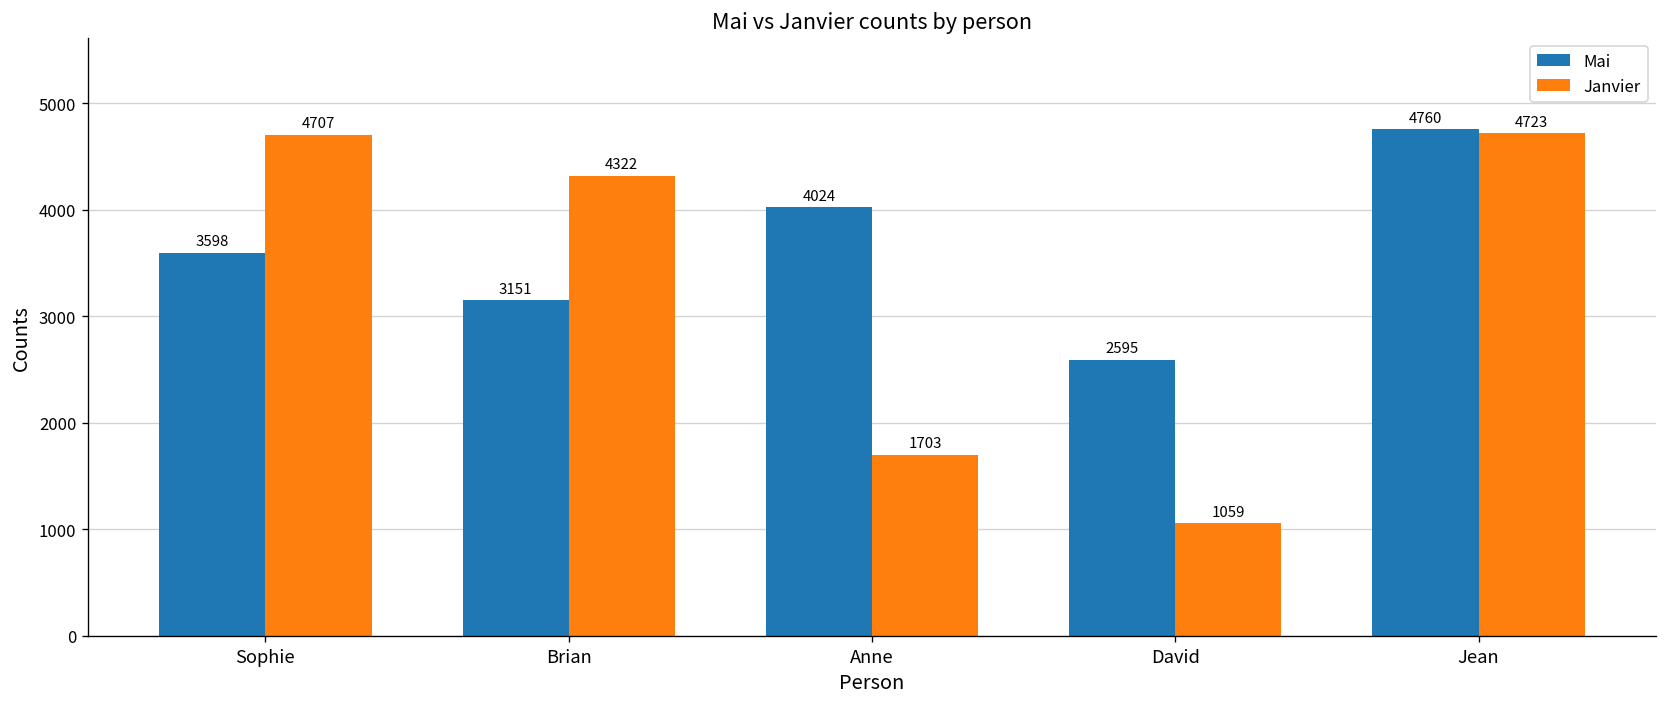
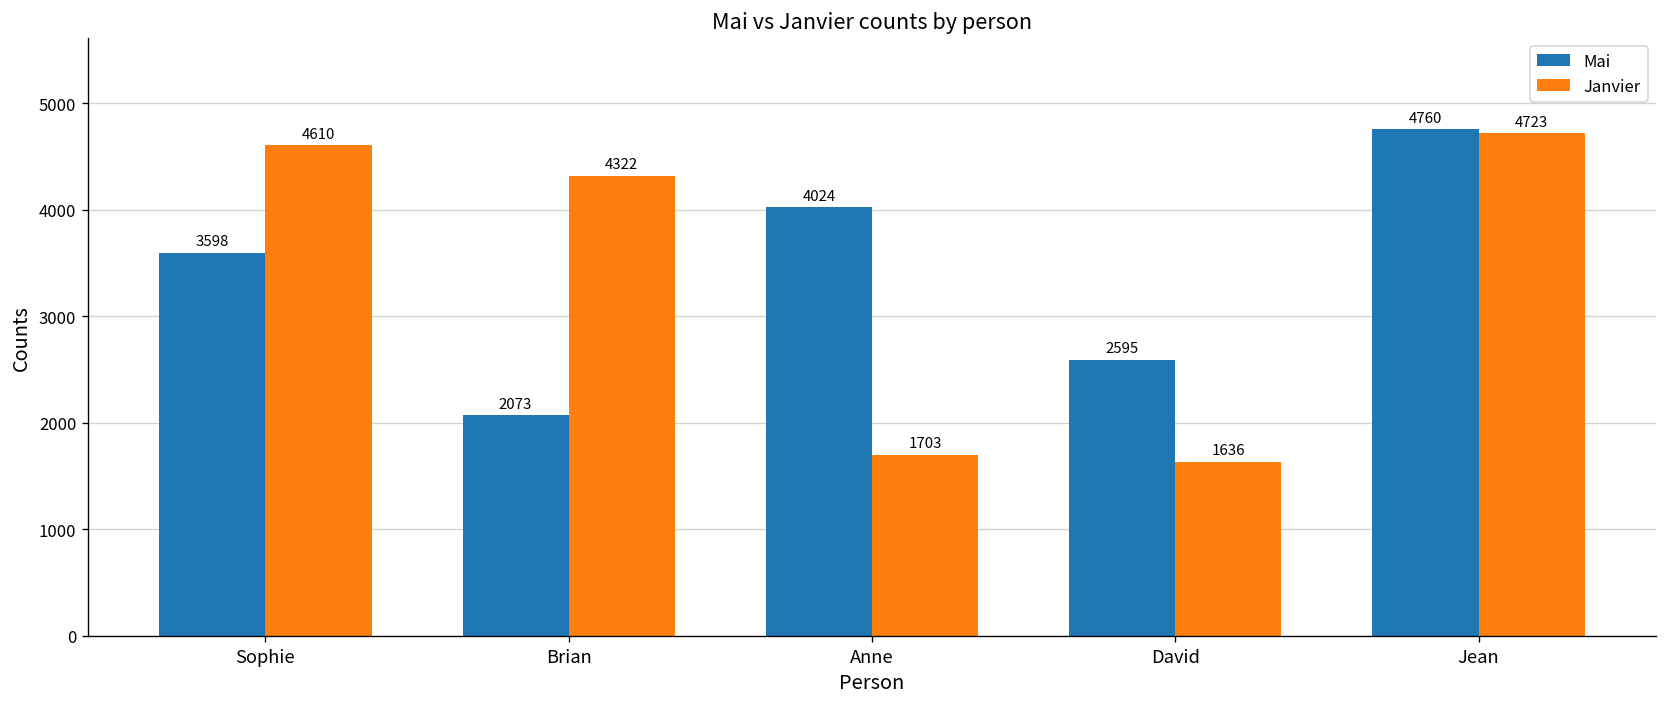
  {
    "Mai": {
      "Sophie": 3598,
-     "Brian": 3151,
+     "Brian": 2073,
      "Anne": 4024,
      "David": 2595,
      "Jean": 4760
    },
    "Janvier": {
-     "Sophie": 4707,
+     "Sophie": 4610,
      "Brian": 4322,
      "Anne": 1703,
-     "David": 1059,
+     "David": 1636,
      "Jean": 4723
    }
  }
